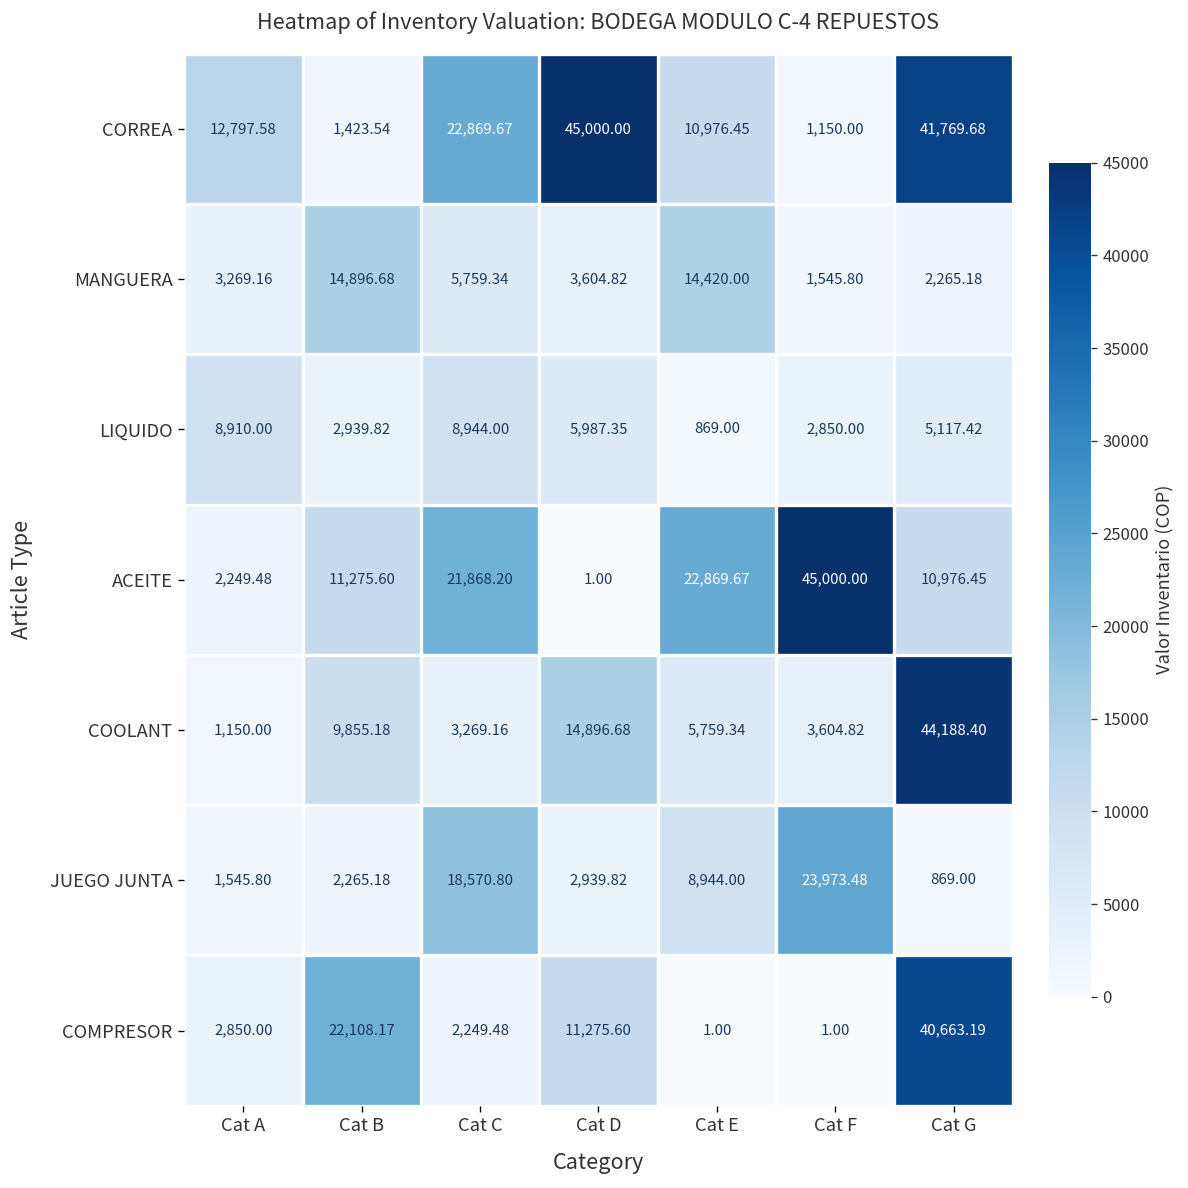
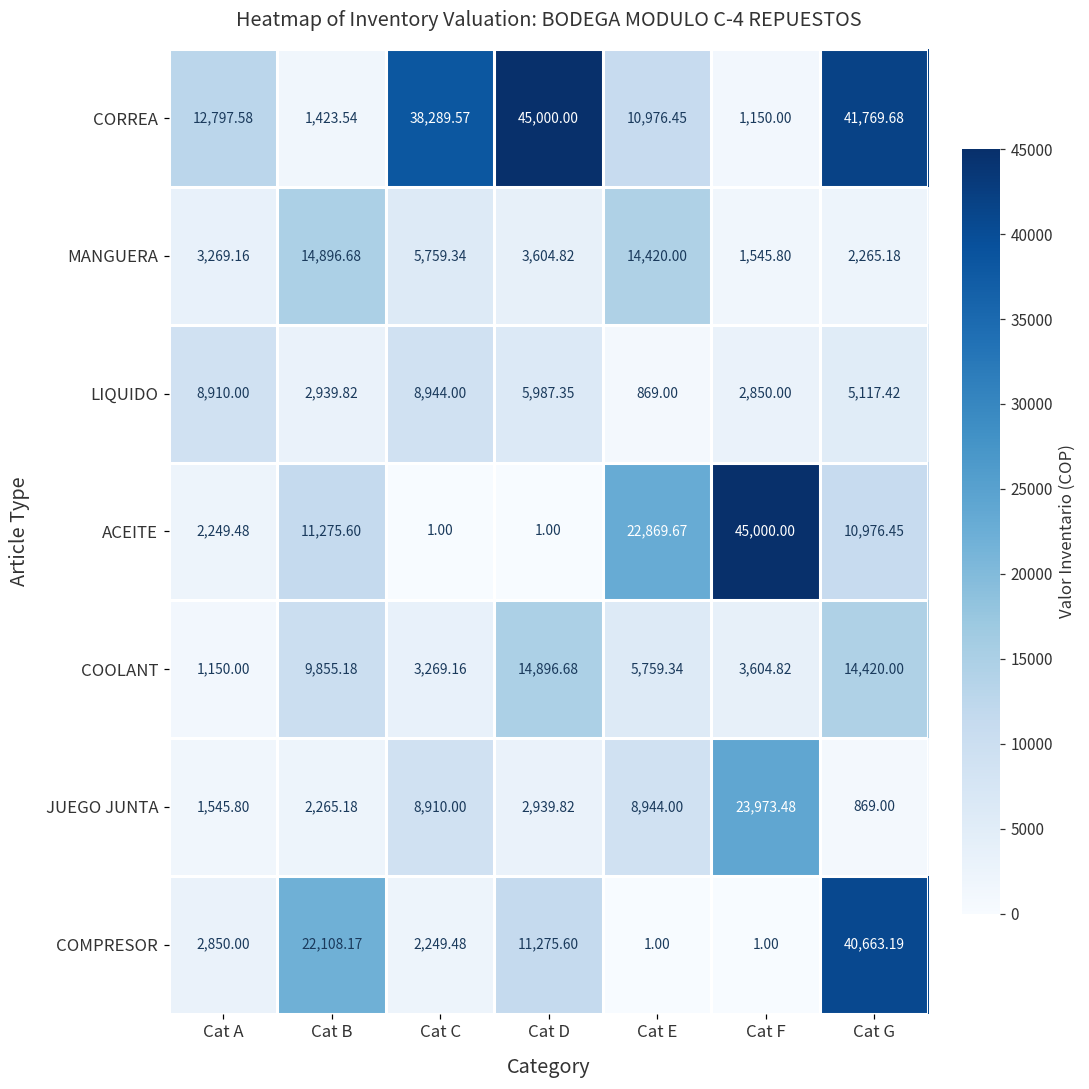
  {
    "CORREA": {
      "Cat A": "12,797.58",
      "Cat B": "1,423.54",
-     "Cat C": "22,869.67",
+     "Cat C": "38,289.57",
      "Cat D": "45,000.00",
      "Cat E": "10,976.45",
      "Cat F": "1,150.00",
      "Cat G": "41,769.68"
    },
    "MANGUERA": {
      "Cat A": "3,269.16",
      "Cat B": "14,896.68",
      "Cat C": "5,759.34",
      "Cat D": "3,604.82",
      "Cat E": "14,420.00",
      "Cat F": "1,545.80",
      "Cat G": "2,265.18"
    },
    "LIQUIDO": {
      "Cat A": "8,910.00",
      "Cat B": "2,939.82",
      "Cat C": "8,944.00",
      "Cat D": "5,987.35",
      "Cat E": "869.00",
      "Cat F": "2,850.00",
      "Cat G": "5,117.42"
    },
    "ACEITE": {
      "Cat A": "2,249.48",
      "Cat B": "11,275.60",
-     "Cat C": "21,868.20",
+     "Cat C": "1.00",
      "Cat D": "1.00",
      "Cat E": "22,869.67",
      "Cat F": "45,000.00",
      "Cat G": "10,976.45"
    },
    "COOLANT": {
      "Cat A": "1,150.00",
      "Cat B": "9,855.18",
      "Cat C": "3,269.16",
      "Cat D": "14,896.68",
      "Cat E": "5,759.34",
      "Cat F": "3,604.82",
-     "Cat G": "44,188.40"
+     "Cat G": "14,420.00"
    },
    "JUEGO JUNTA": {
      "Cat A": "1,545.80",
      "Cat B": "2,265.18",
-     "Cat C": "18,570.80",
+     "Cat C": "8,910.00",
      "Cat D": "2,939.82",
      "Cat E": "8,944.00",
      "Cat F": "23,973.48",
      "Cat G": "869.00"
    },
    "COMPRESOR": {
      "Cat A": "2,850.00",
      "Cat B": "22,108.17",
      "Cat C": "2,249.48",
      "Cat D": "11,275.60",
      "Cat E": "1.00",
      "Cat F": "1.00",
      "Cat G": "40,663.19"
    }
  }
